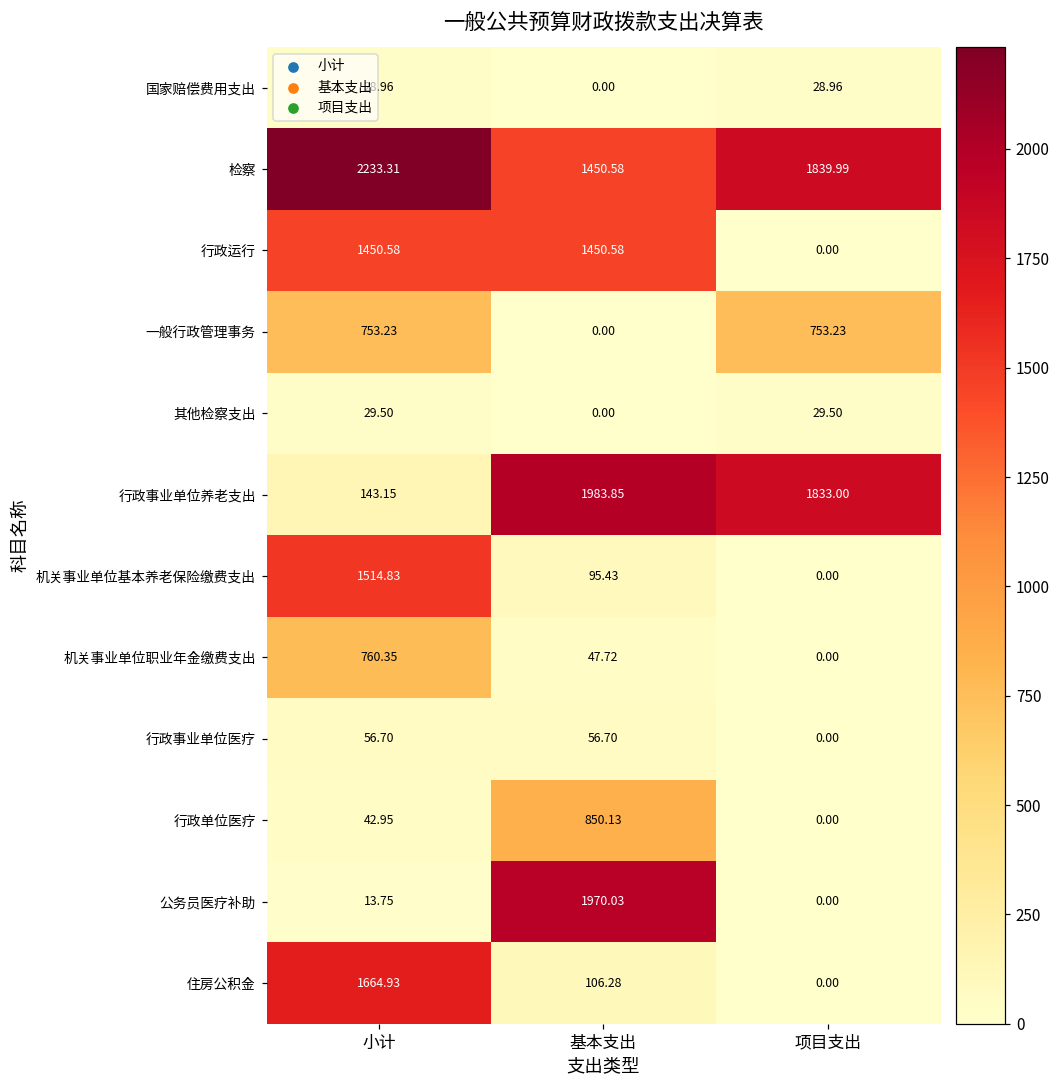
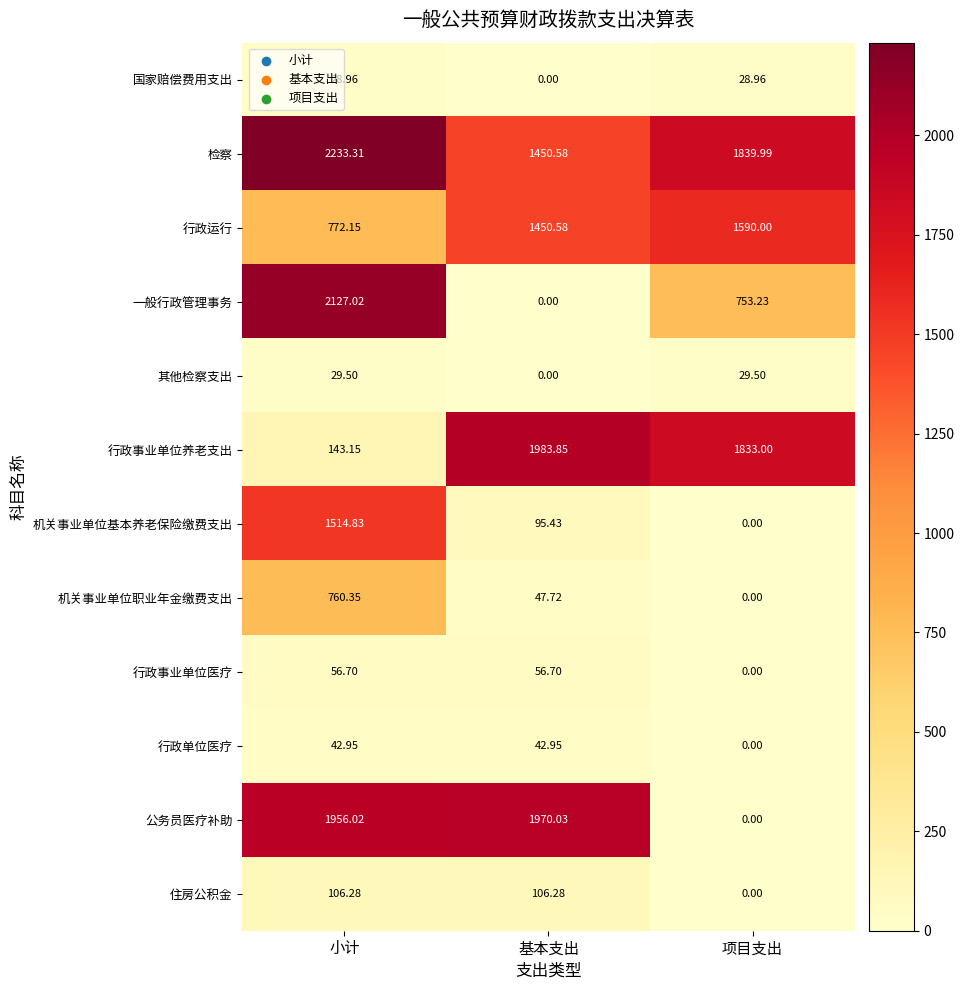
  {
    "国家赔偿费用支出": {
      "基本支出": 0.00,
      "项目支出": 28.96
    },
    "检察": {
      "小计": 2233.31,
      "基本支出": 1450.58,
      "项目支出": 1839.99
    },
    "行政运行": {
-     "小计": 1450.58,
+     "小计": 772.15,
      "基本支出": 1450.58,
-     "项目支出": 0.00
+     "项目支出": 1590.00
    },
    "一般行政管理事务": {
-     "小计": 753.23,
+     "小计": 2127.02,
      "基本支出": 0.00,
      "项目支出": 753.23
    },
    "其他检察支出": {
      "小计": 29.50,
      "基本支出": 0.00,
      "项目支出": 29.50
    },
    "行政事业单位养老支出": {
      "小计": 143.15,
      "基本支出": 1983.85,
      "项目支出": 1833.00
    },
    "机关事业单位基本养老保险缴费支出": {
      "小计": 1514.83,
      "基本支出": 95.43,
      "项目支出": 0.00
    },
    "机关事业单位职业年金缴费支出": {
      "小计": 760.35,
      "基本支出": 47.72,
      "项目支出": 0.00
    },
    "行政事业单位医疗": {
      "小计": 56.70,
      "基本支出": 56.70,
      "项目支出": 0.00
    },
    "行政单位医疗": {
      "小计": 42.95,
-     "基本支出": 850.13,
+     "基本支出": 42.95,
      "项目支出": 0.00
    },
    "公务员医疗补助": {
-     "小计": 13.75,
+     "小计": 1956.02,
      "基本支出": 1970.03,
      "项目支出": 0.00
    },
    "住房公积金": {
-     "小计": 1664.93,
+     "小计": 106.28,
      "基本支出": 106.28,
      "项目支出": 0.00
    }
  }
